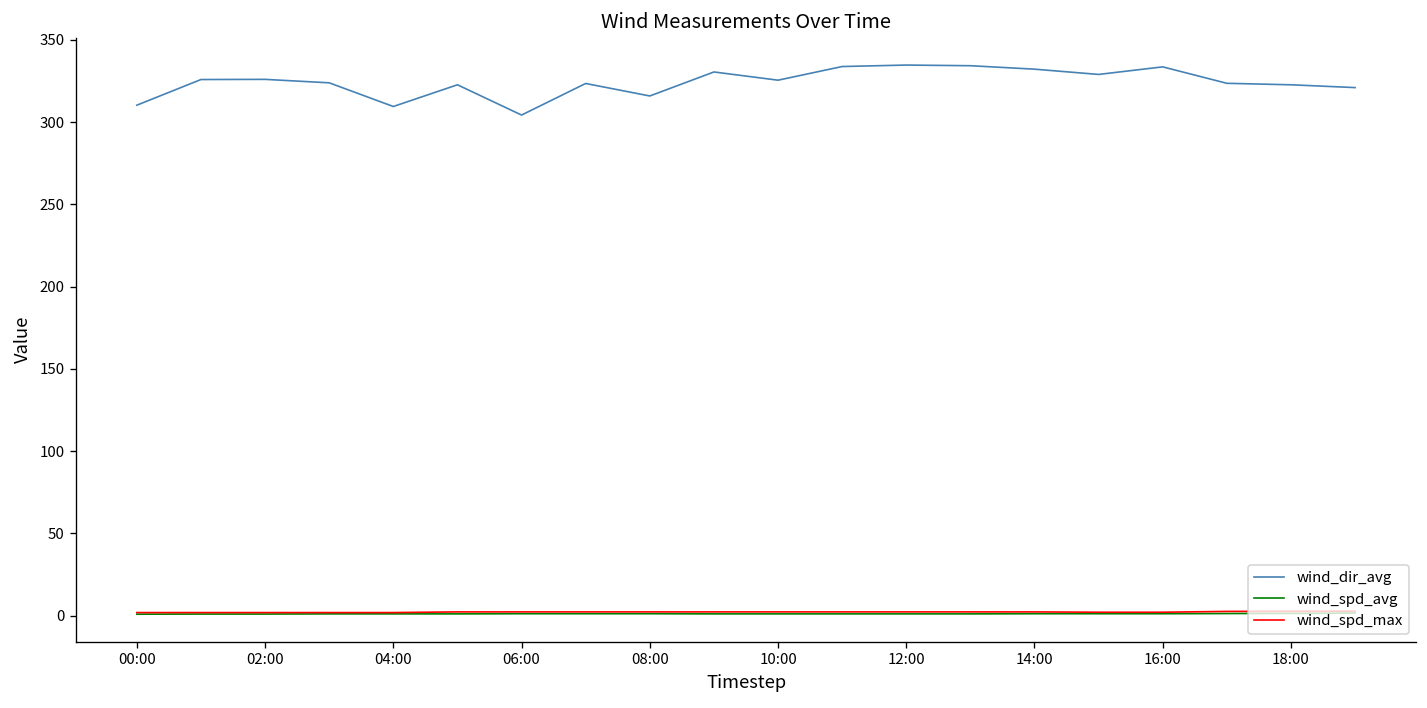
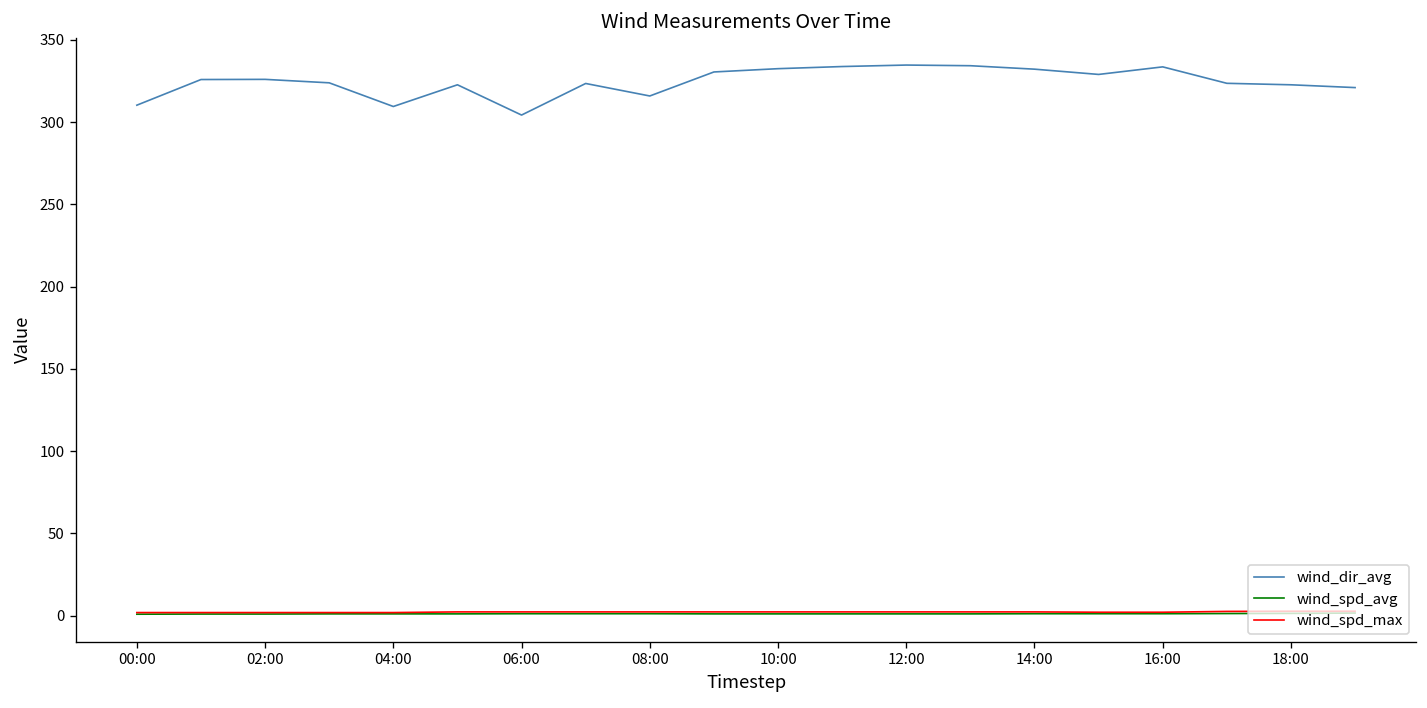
  {
    "wind_dir_avg": {
      "00:00": 310,
      "02:00": 326,
      "04:00": 310,
      "06:00": 304,
      "08:00": 316,
-     "10:00": 326,
+     "10:00": 333,
      "12:00": 335,
      "14:00": 332,
      "16:00": 334,
      "18:00": 323
    }
  }
